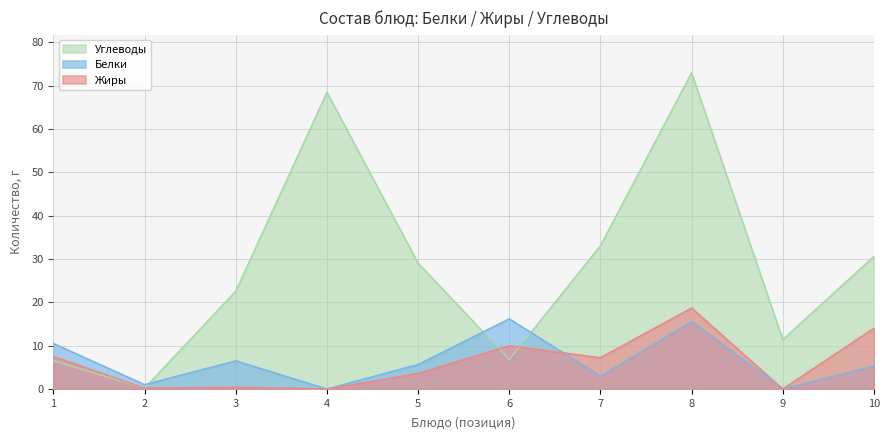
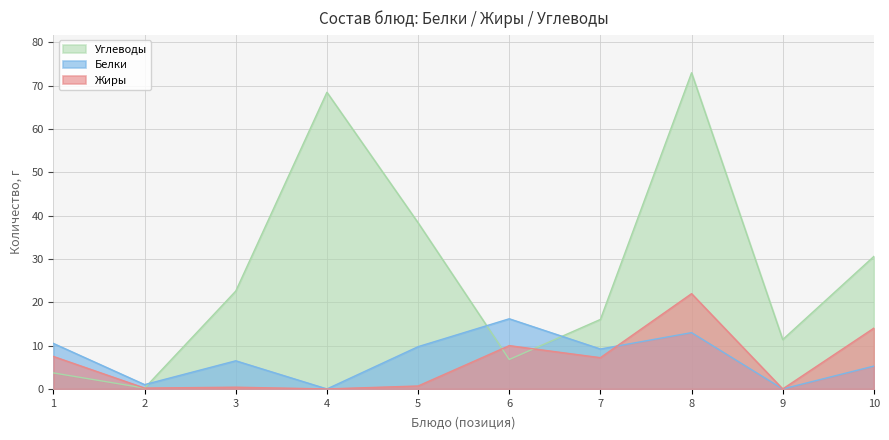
  {
    "Углеводы": {
-     "1": 7,
+     "1": 4,
      "3": 23,
      "4": 69,
-     "5": 29,
+     "5": 38,
      "6": 7,
-     "7": 33,
+     "7": 16,
      "8": 73,
      "9": 11,
      "10": 31
    },
    "Белки": {
      "1": 11,
      "2": 1,
      "3": 7,
-     "5": 6,
+     "5": 10,
      "6": 16,
-     "7": 3,
-     "8": 16,
+     "7": 9,
+     "8": 13,
      "10": 5
    },
    "Жиры": {
      "1": 8,
      "3": 0,
-     "5": 4,
+     "5": 1,
      "6": 10,
      "7": 7,
-     "8": 19,
+     "8": 22,
      "10": 14
    }
  }
